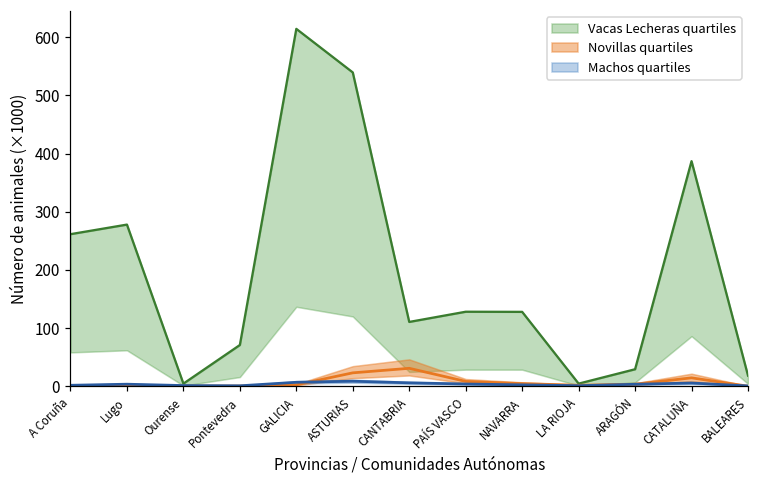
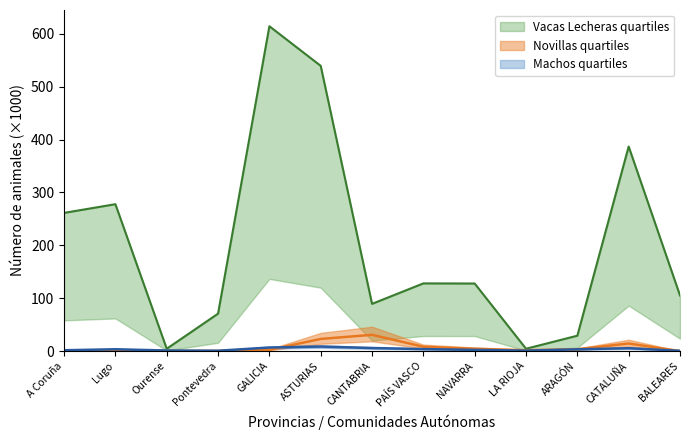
  {
    "Vacas Lecheras quartiles": {
      "A Coruña": 260,
      "Lugo": 280,
      "Pontevedra": 70,
      "GALICIA": 610,
      "ASTURIAS": 540,
-     "CANTABRIA": 110,
+     "CANTABRIA": 90,
      "PAÍS VASCO": 130,
      "NAVARRA": 130,
      "ARAGÓN": 30,
      "CATALUÑA": 390,
-     "BALEARES": 20
+     "BALEARES": 110
    }
  }
